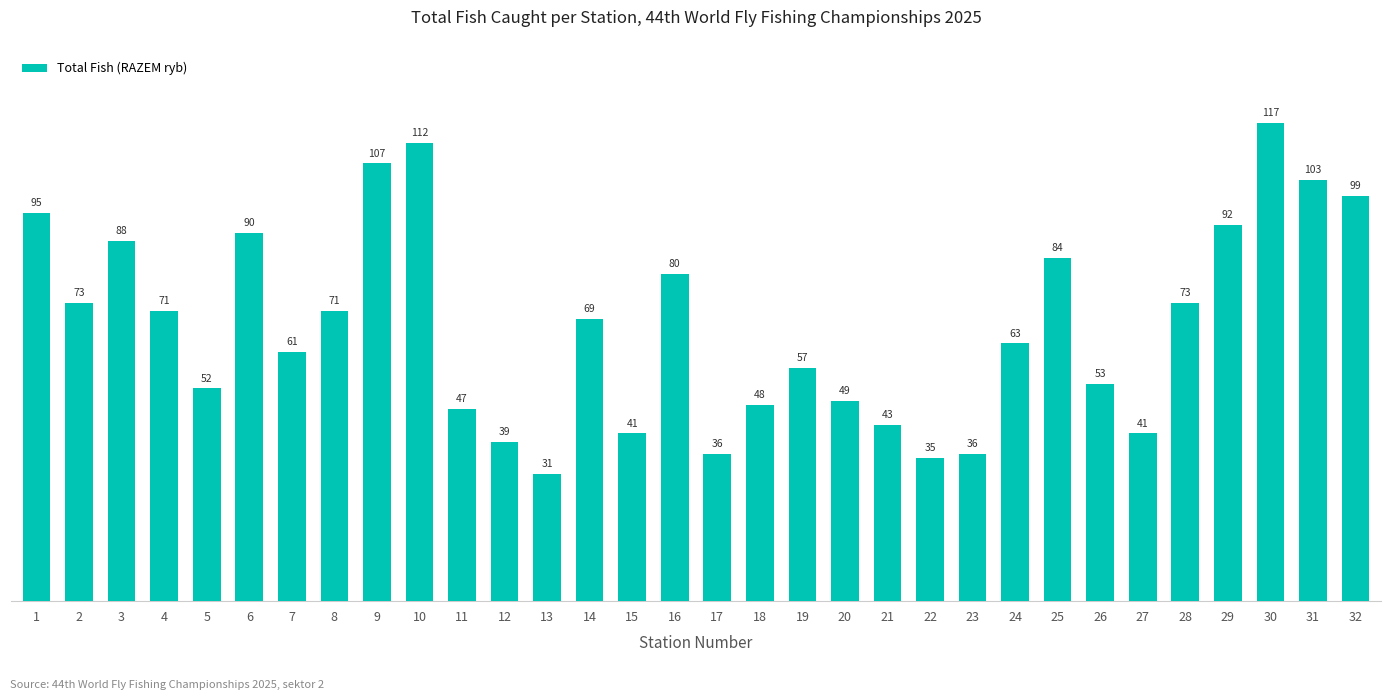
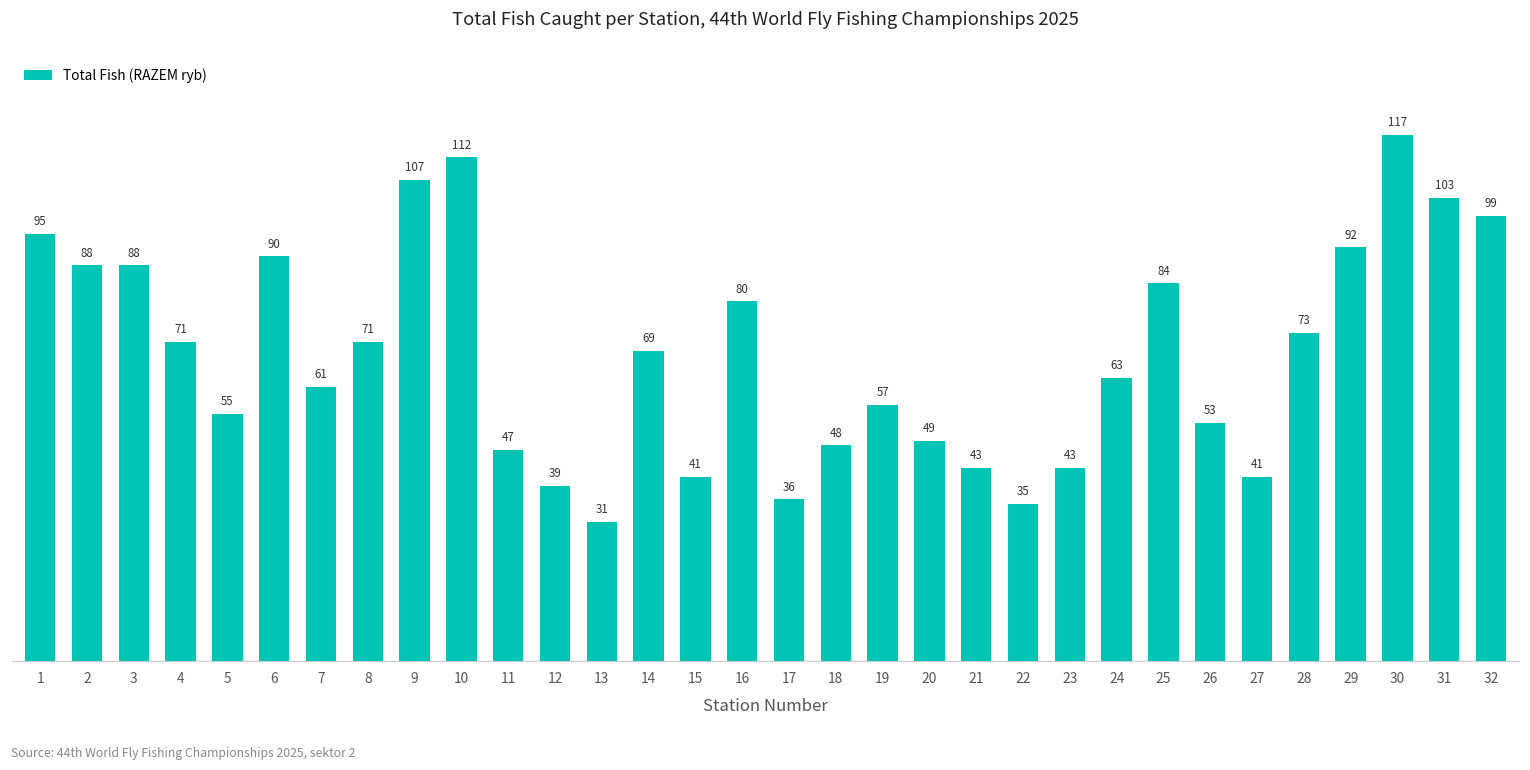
  {
    "1": 95,
-   "2": 73,
+   "2": 88,
    "3": 88,
    "4": 71,
-   "5": 52,
+   "5": 55,
    "6": 90,
    "7": 61,
    "8": 71,
    "9": 107,
    "10": 112,
    "11": 47,
    "12": 39,
    "13": 31,
    "14": 69,
    "15": 41,
    "16": 80,
    "17": 36,
    "18": 48,
    "19": 57,
    "20": 49,
    "21": 43,
    "22": 35,
-   "23": 36,
+   "23": 43,
    "24": 63,
    "25": 84,
    "26": 53,
    "27": 41,
    "28": 73,
    "29": 92,
    "30": 117,
    "31": 103,
    "32": 99
  }
